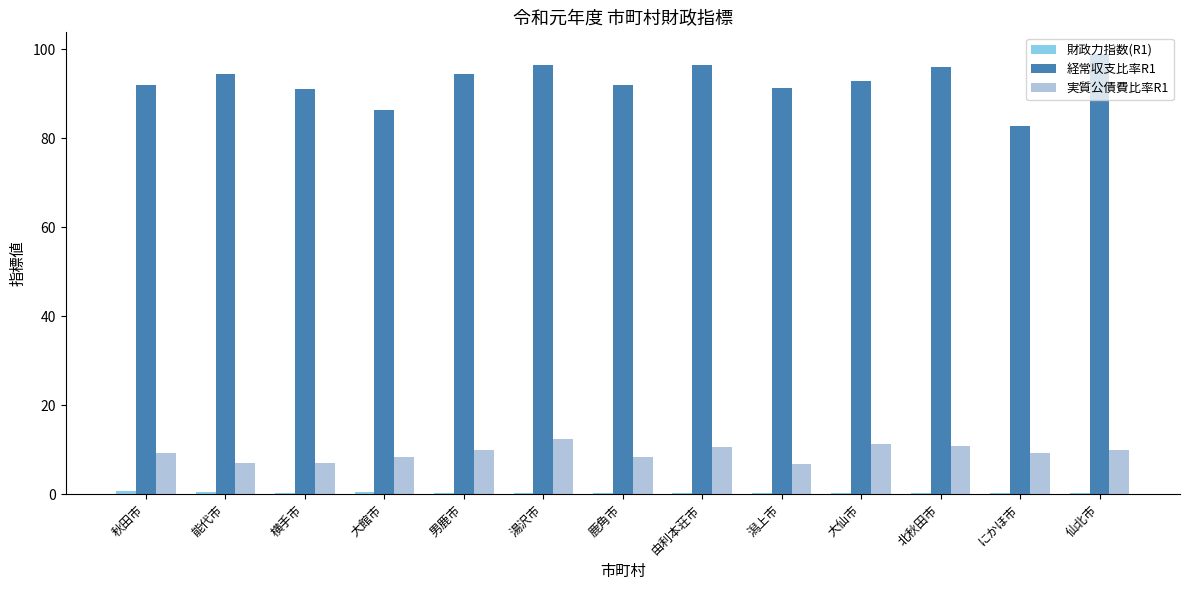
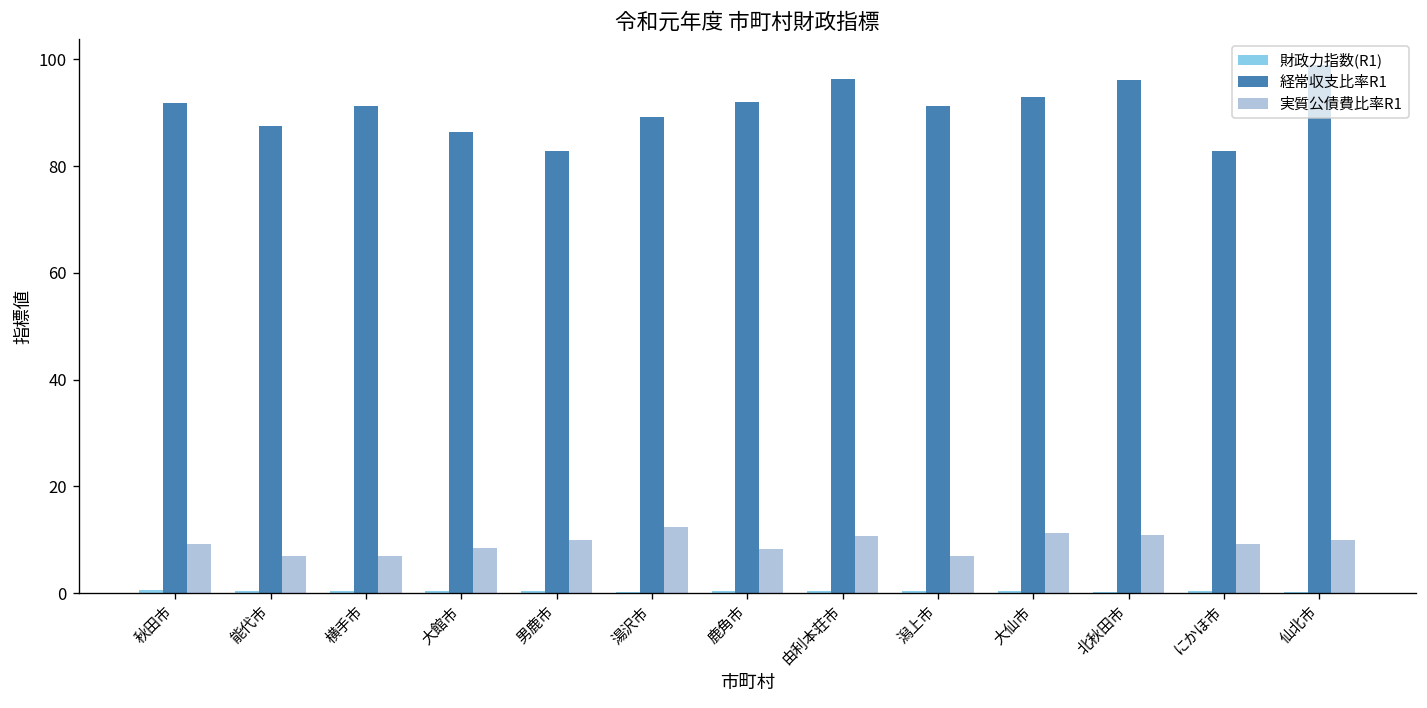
  {
    "経常収支比率R1": {
      "秋田市": 92,
-     "能代市": 94,
+     "能代市": 88,
      "横手市": 91,
      "大館市": 86,
-     "男鹿市": 95,
-     "湯沢市": 97,
+     "男鹿市": 83,
+     "湯沢市": 89,
      "鹿角市": 92,
      "由利本荘市": 96,
      "潟上市": 91,
      "大仙市": 93,
      "北秋田市": 96,
      "にかほ市": 83
    }
  }
